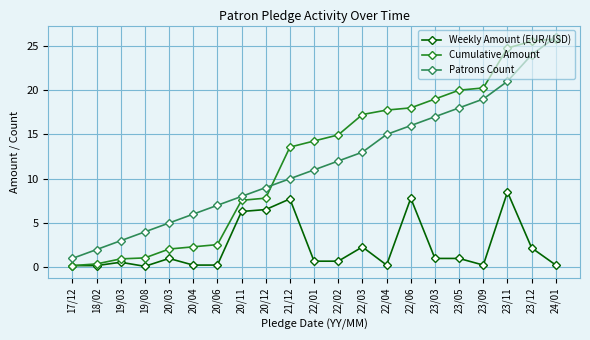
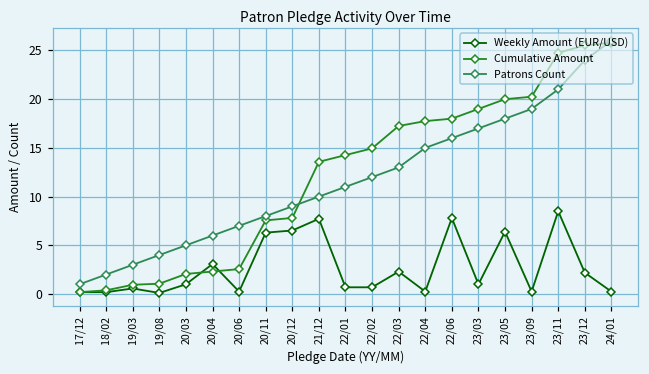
  {
    "Weekly Amount (EUR/USD)": {
      "19/03": 1,
      "19/08": 0,
      "20/03": 1,
-     "20/04": 0,
+     "20/04": 3,
      "20/06": 0,
      "20/11": 6,
      "20/12": 7,
      "21/12": 8,
      "22/01": 1,
      "22/02": 1,
      "22/03": 2,
      "22/04": 0,
      "22/06": 8,
      "23/03": 1,
-     "23/05": 1,
+     "23/05": 6,
      "23/09": 0,
      "23/11": 9,
      "23/12": 2,
      "24/01": 0
    }
  }
